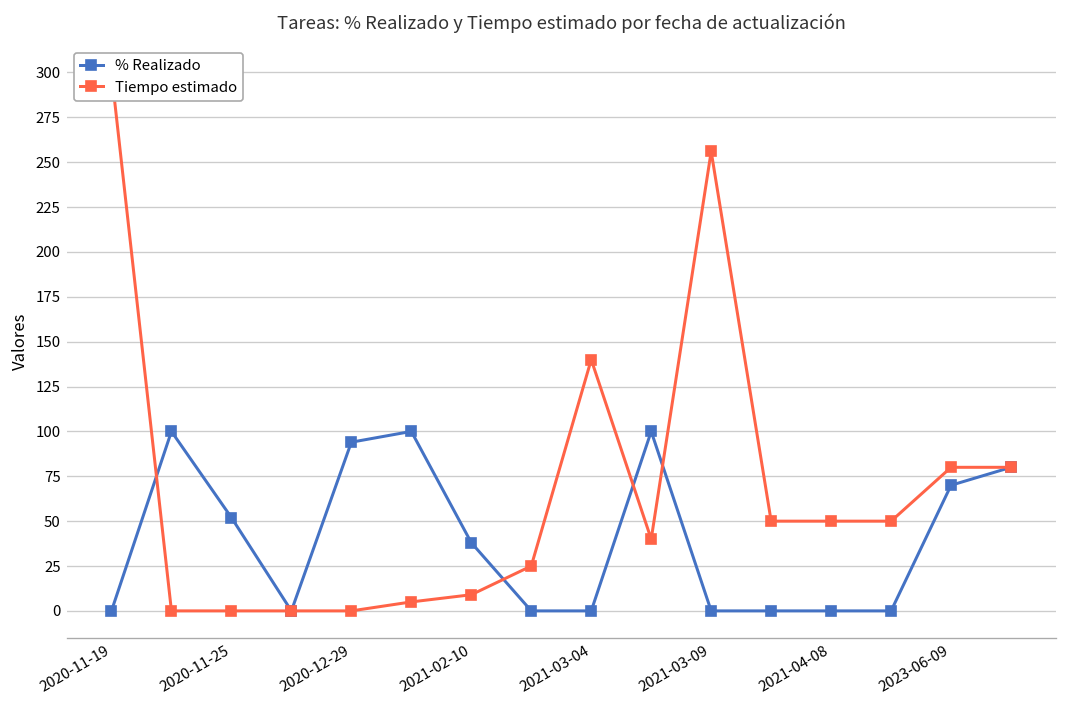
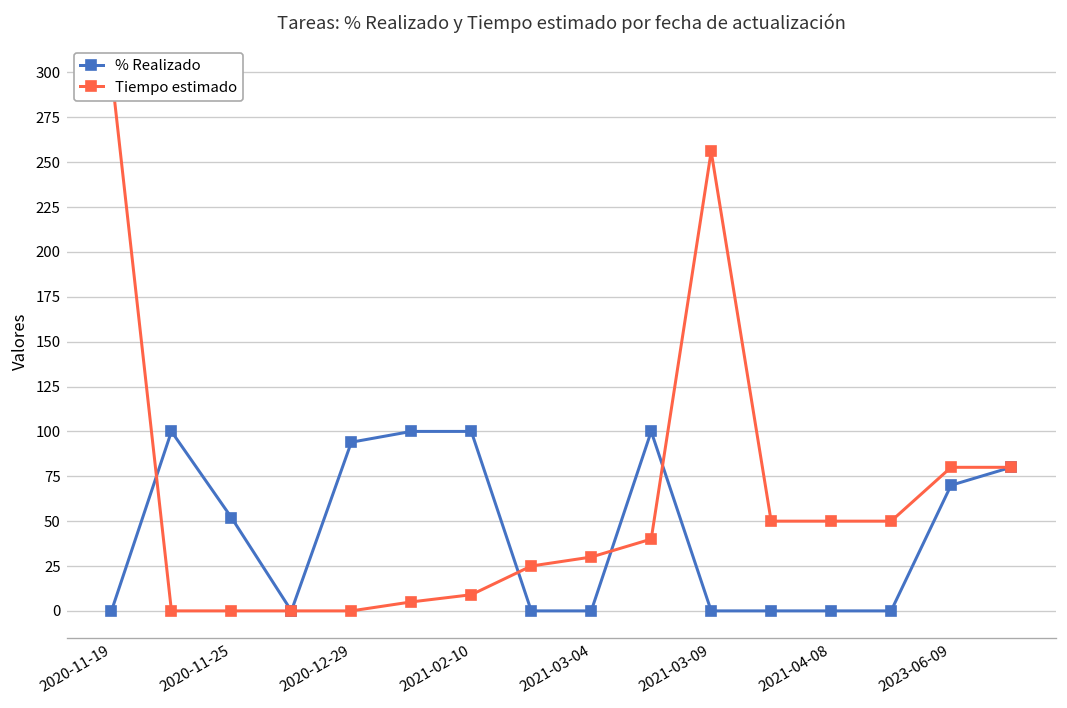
  {
    "% Realizado": {
      "2020-11-25": 52,
      "2020-12-29": 94,
-     "2021-02-10": 38,
+     "2021-02-10": 100,
      "2021-03-04": 0,
      "2021-03-09": 0,
      "2021-04-08": 0
    },
    "Tiempo estimado": {
      "2020-11-25": 0,
      "2020-12-29": 0,
      "2021-02-10": 9,
-     "2021-03-04": 140,
+     "2021-03-04": 30,
      "2021-03-09": 256,
      "2021-04-08": 50
    }
  }
